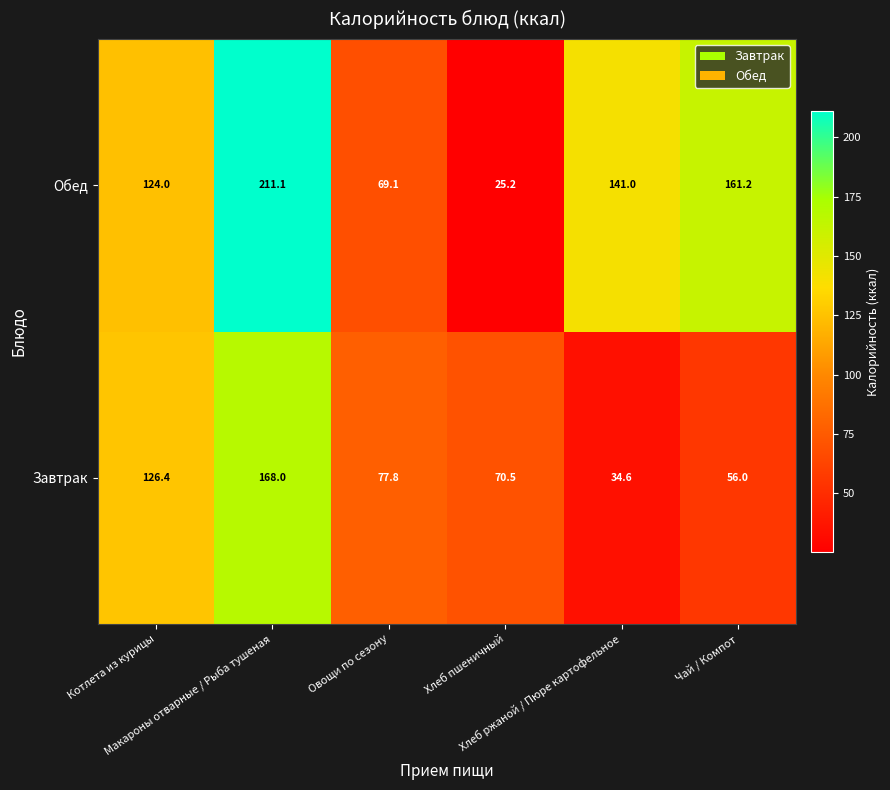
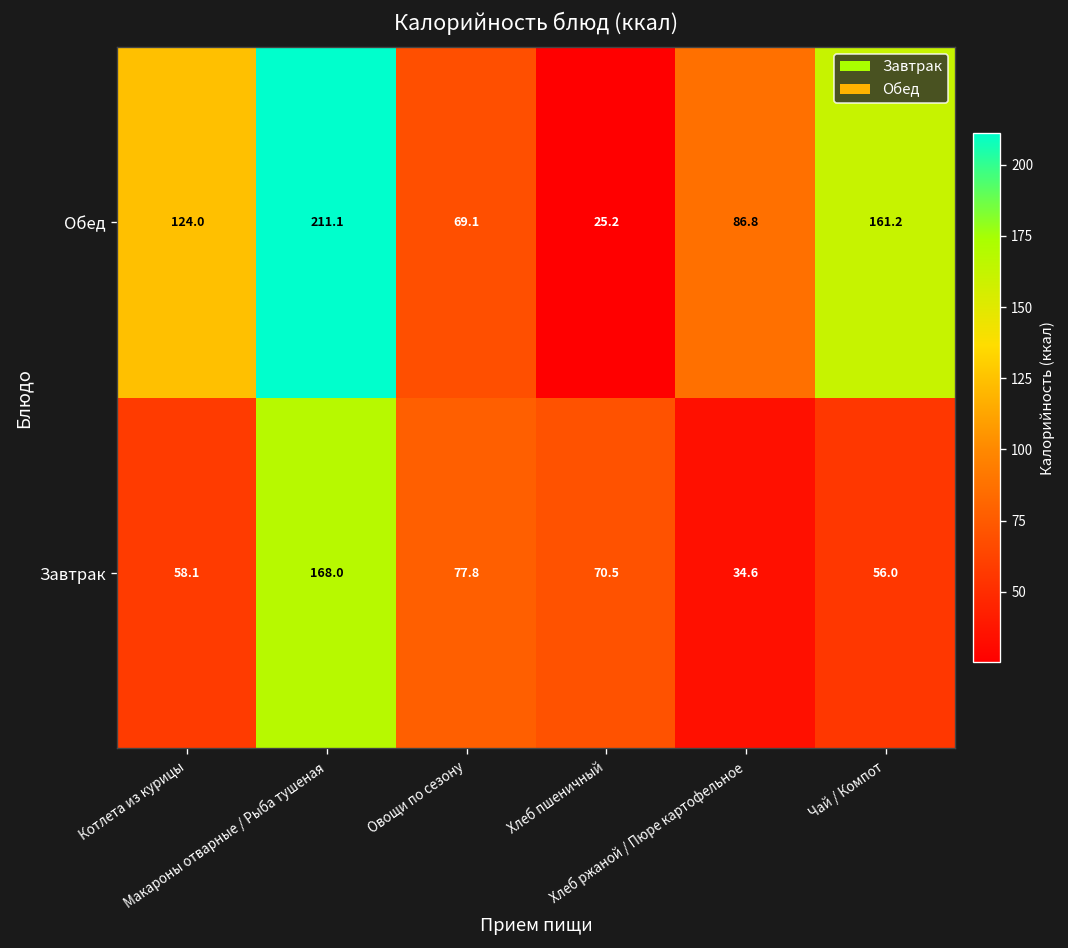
  {
    "Обед": {
      "Котлета из курицы": 124.0,
      "Макароны отварные / Рыба тушеная": 211.1,
      "Овощи по сезону": 69.1,
      "Хлеб пшеничный": 25.2,
-     "Хлеб ржаной / Пюре картофельное": 141.0,
+     "Хлеб ржаной / Пюре картофельное": 86.8,
      "Чай / Компот": 161.2
    },
    "Завтрак": {
-     "Котлета из курицы": 126.4,
+     "Котлета из курицы": 58.1,
      "Макароны отварные / Рыба тушеная": 168.0,
      "Овощи по сезону": 77.8,
      "Хлеб пшеничный": 70.5,
      "Хлеб ржаной / Пюре картофельное": 34.6,
      "Чай / Компот": 56.0
    }
  }
